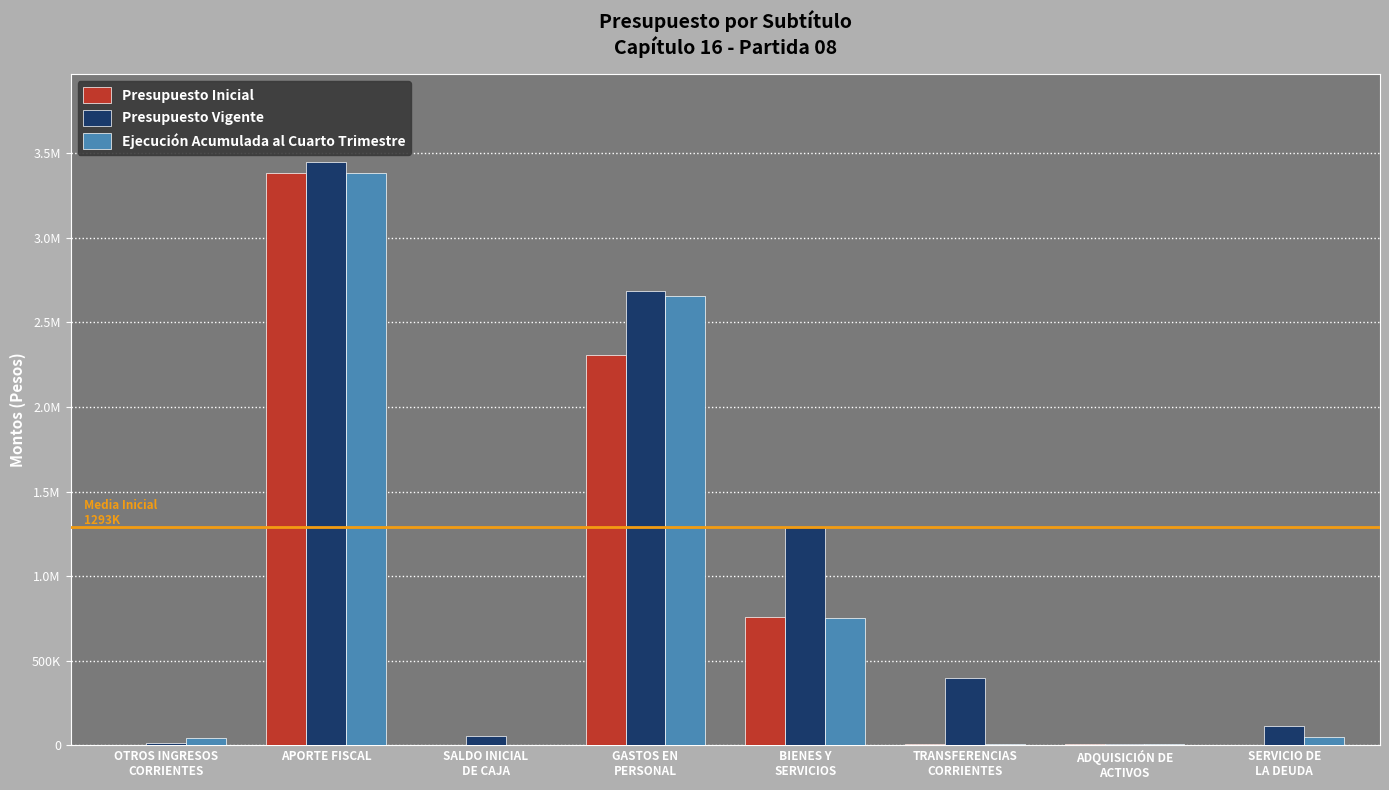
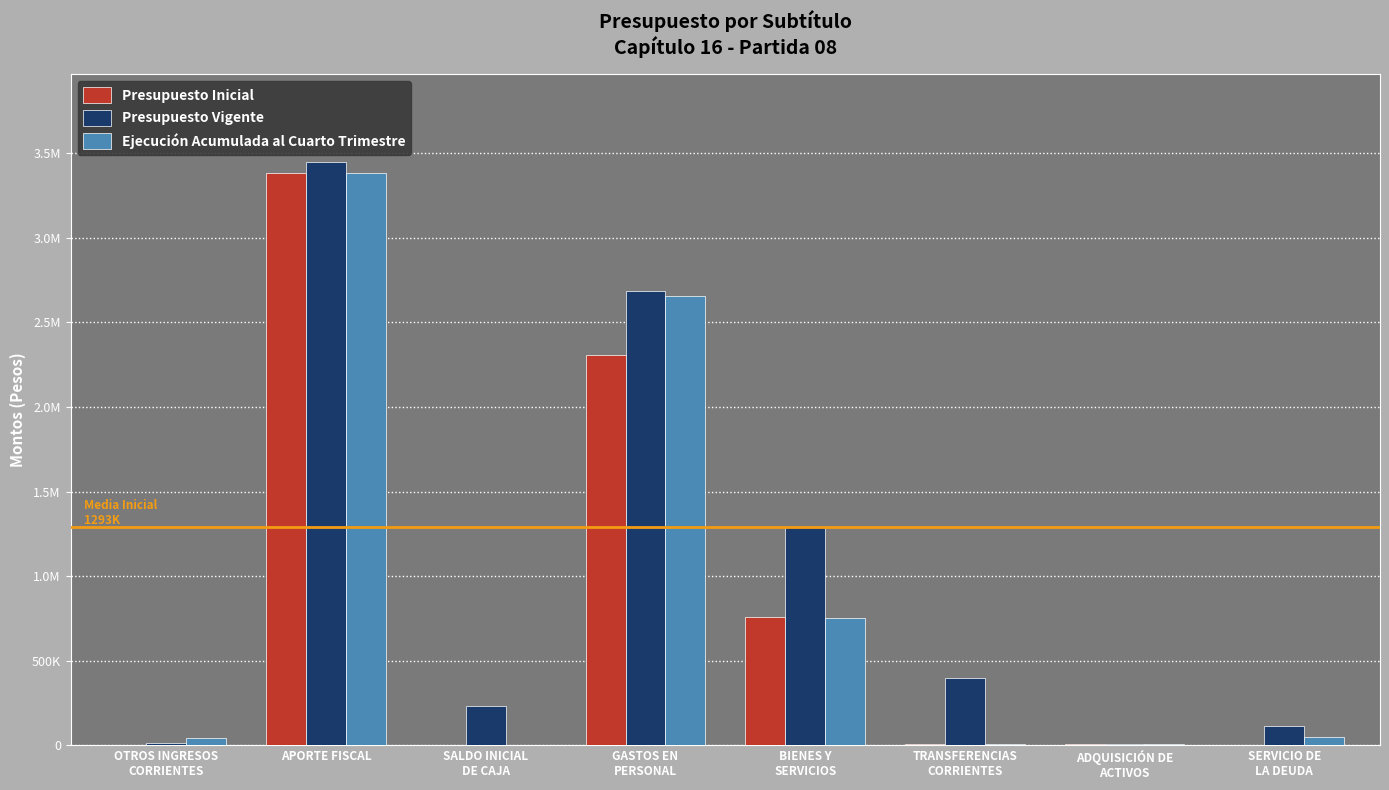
  {
    "Presupuesto Inicial": {
      "OTROS INGRESOS CORRIENTES": 0,
      "APORTE FISCAL": 3390000,
      "SALDO INICIAL DE CAJA": 0,
      "GASTOS EN PERSONAL": 2310000,
      "BIENES Y SERVICIOS": 760000,
      "SERVICIO DE LA DEUDA": 0
    },
    "Presupuesto Vigente": {
      "APORTE FISCAL": 3450000,
-     "SALDO INICIAL DE CAJA": 50000,
+     "SALDO INICIAL DE CAJA": 230000,
      "GASTOS EN PERSONAL": 2690000,
      "BIENES Y SERVICIOS": 1290000,
      "TRANSFERENCIAS CORRIENTES": 400000,
      "SERVICIO DE LA DEUDA": 110000
    },
    "Ejecución Acumulada al Cuarto Trimestre": {
      "OTROS INGRESOS CORRIENTES": 40000,
      "APORTE FISCAL": 3390000,
      "SALDO INICIAL DE CAJA": 0,
      "GASTOS EN PERSONAL": 2660000,
      "BIENES Y SERVICIOS": 750000,
      "SERVICIO DE LA DEUDA": 50000
    }
  }
